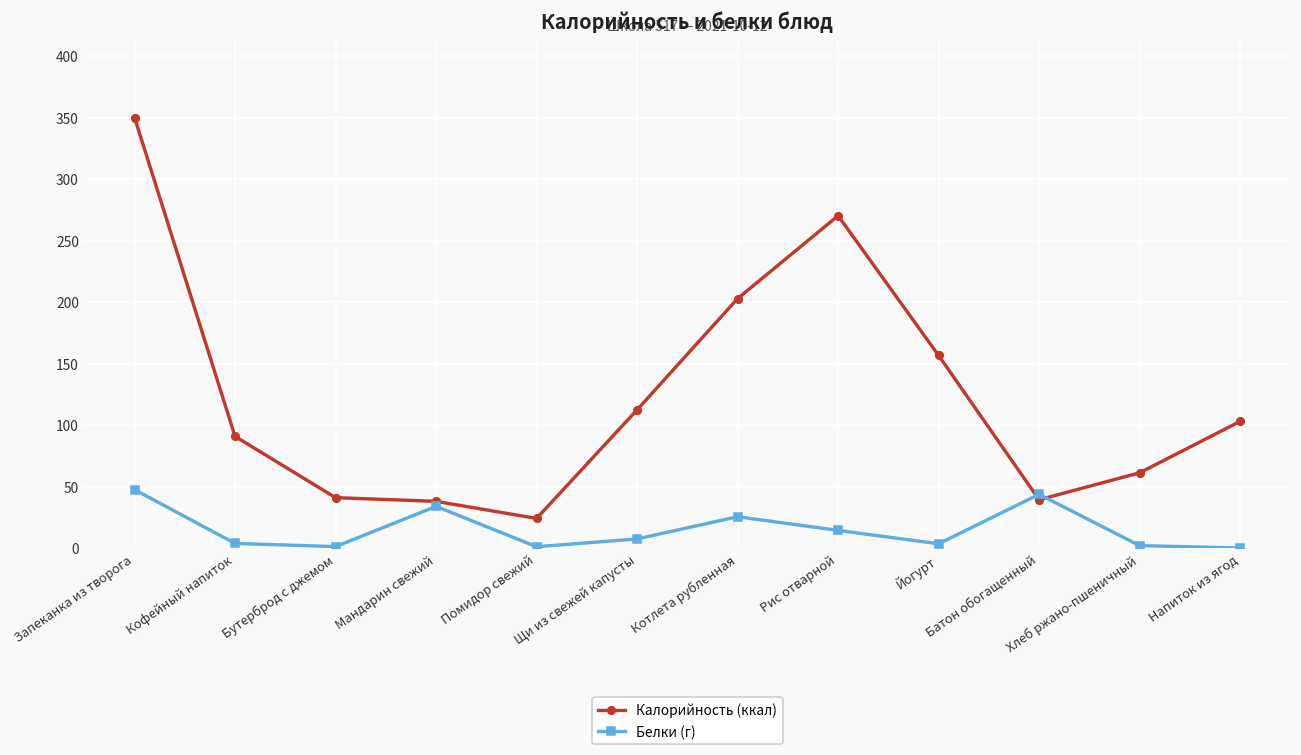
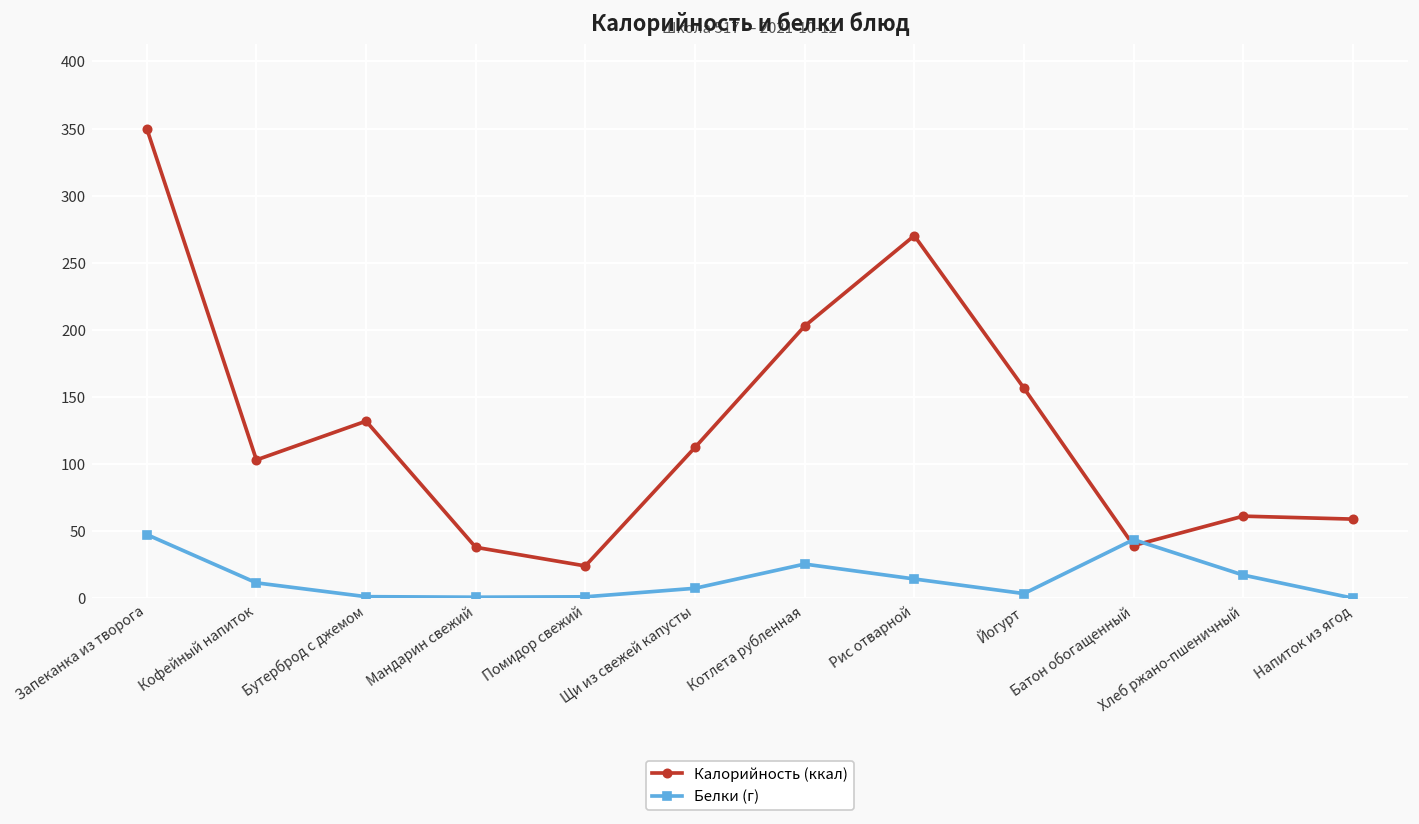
  {
    "Калорийность (ккал)": {
      "Запеканка из творога": 350,
-     "Кофейный напиток": 91,
-     "Бутерброд с джемом": 41,
+     "Кофейный напиток": 103,
+     "Бутерброд с джемом": 132,
      "Мандарин свежий": 38,
      "Помидор свежий": 24,
      "Щи из свежей капусты": 112,
      "Котлета рубленная": 203,
      "Рис отварной": 270,
      "Йогурт": 157,
      "Батон обогащенный": 39,
      "Хлеб ржано-пшеничный": 61,
-     "Напиток из ягод": 103
+     "Напиток из ягод": 59
    },
    "Белки (г)": {
      "Запеканка из творога": 48,
-     "Кофейный напиток": 4,
+     "Кофейный напиток": 12,
      "Бутерброд с джемом": 1,
-     "Мандарин свежий": 34,
+     "Мандарин свежий": 1,
      "Помидор свежий": 1,
      "Щи из свежей капусты": 7,
      "Котлета рубленная": 26,
      "Рис отварной": 14,
      "Йогурт": 4,
      "Батон обогащенный": 44,
-     "Хлеб ржано-пшеничный": 2,
+     "Хлеб ржано-пшеничный": 17,
      "Напиток из ягод": 0
    }
  }
